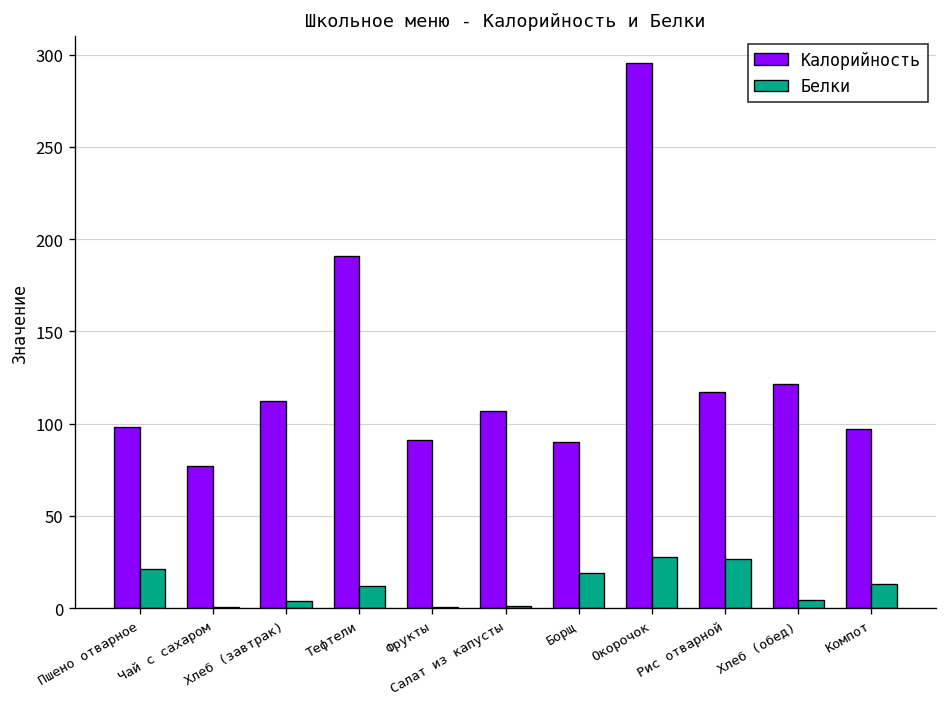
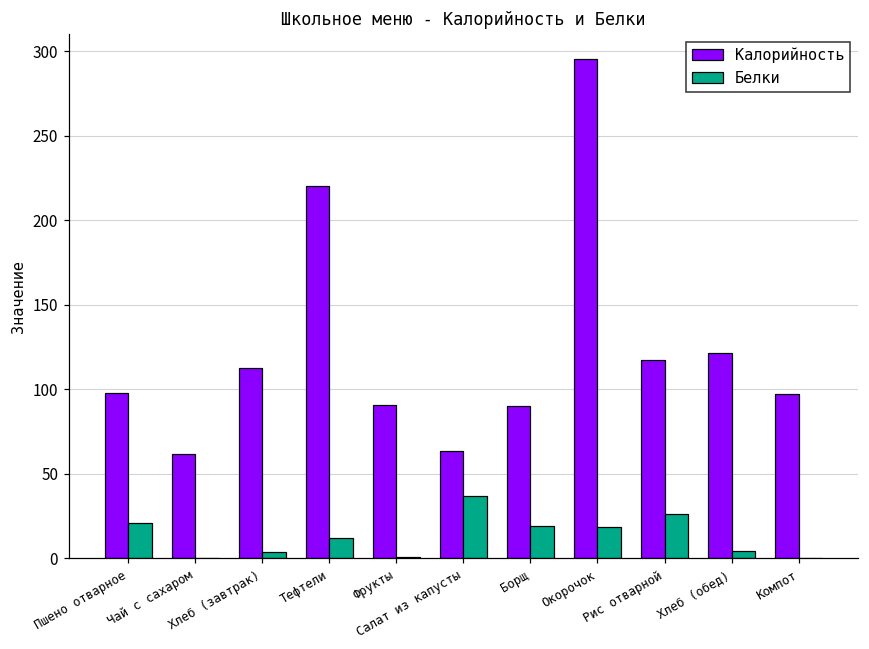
  {
    "Калорийность": {
      "Пшено отварное": 98,
-     "Чай с сахаром": 77,
+     "Чай с сахаром": 62,
      "Хлеб (завтрак)": 112,
-     "Тефтели": 191,
+     "Тефтели": 221,
      "Фрукты": 91,
-     "Салат из капусты": 107,
+     "Салат из капусты": 63,
      "Борщ": 90,
      "Окорочок": 295,
      "Рис отварной": 117,
      "Хлеб (обед)": 122,
      "Компот": 97
    },
    "Белки": {
      "Пшено отварное": 21,
      "Хлеб (завтрак)": 4,
      "Тефтели": 12,
-     "Салат из капусты": 1,
+     "Салат из капусты": 37,
      "Борщ": 19,
-     "Окорочок": 28,
+     "Окорочок": 19,
      "Рис отварной": 26,
      "Хлеб (обед)": 5,
-     "Компот": 13
+     "Компот": 0
    }
  }
